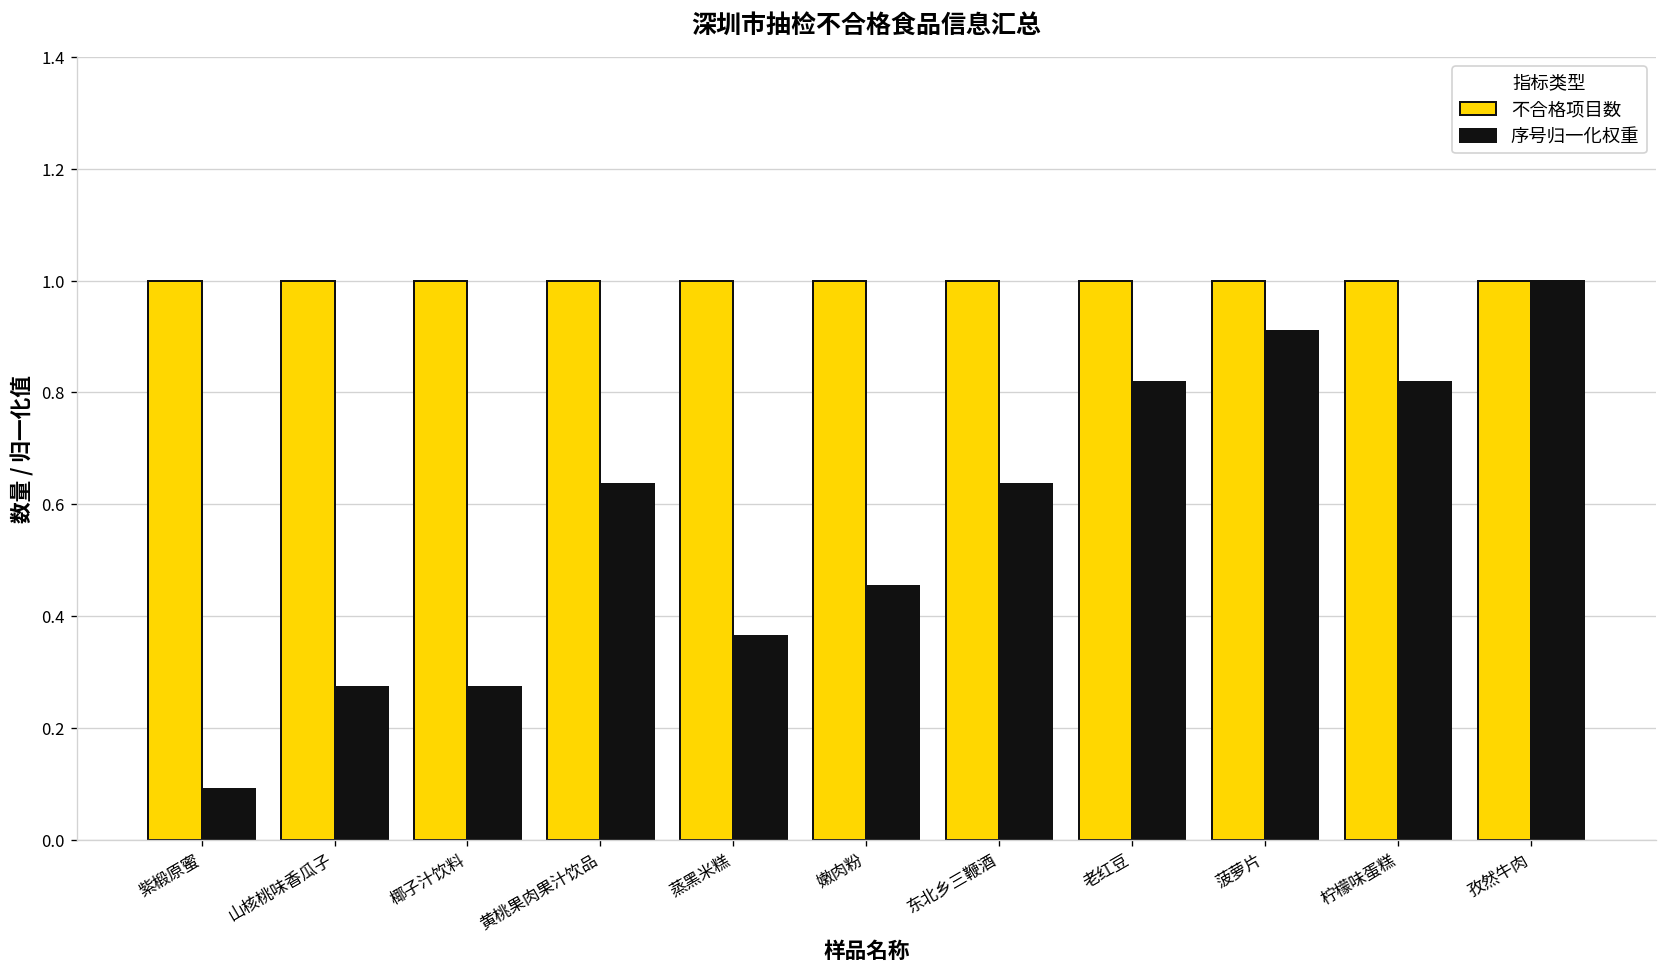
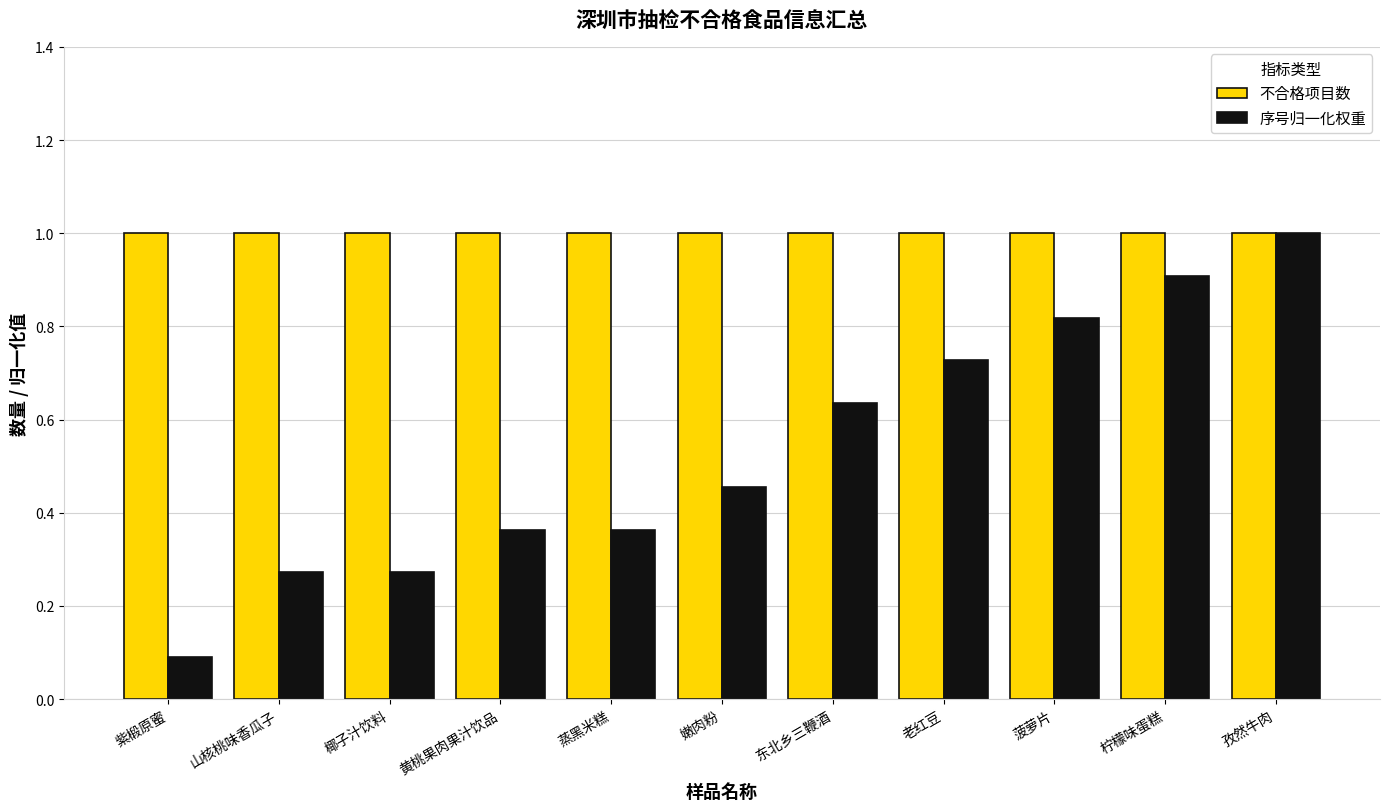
  {
    "不合格项目数": {
      "紫椴原蜜": 1.00,
      "山核桃味香瓜子": 1.00,
      "椰子汁饮料": 1.00,
      "黄桃果肉果汁饮品": 1.00,
      "蒸黑米糕": 1.00,
      "嫩肉粉": 1.00,
      "东北乡三鞭酒": 1.00,
      "老红豆": 1.00,
      "菠萝片": 1.00,
      "柠檬味蛋糕": 1.00,
      "孜然牛肉": 1.00
    },
    "序号归一化权重": {
      "紫椴原蜜": 0.09,
      "山核桃味香瓜子": 0.27,
      "椰子汁饮料": 0.27,
-     "黄桃果肉果汁饮品": 0.64,
+     "黄桃果肉果汁饮品": 0.36,
      "蒸黑米糕": 0.36,
      "嫩肉粉": 0.45,
      "东北乡三鞭酒": 0.64,
-     "老红豆": 0.82,
-     "菠萝片": 0.91,
-     "柠檬味蛋糕": 0.82,
+     "老红豆": 0.73,
+     "菠萝片": 0.82,
+     "柠檬味蛋糕": 0.91,
      "孜然牛肉": 1.00
    }
  }
